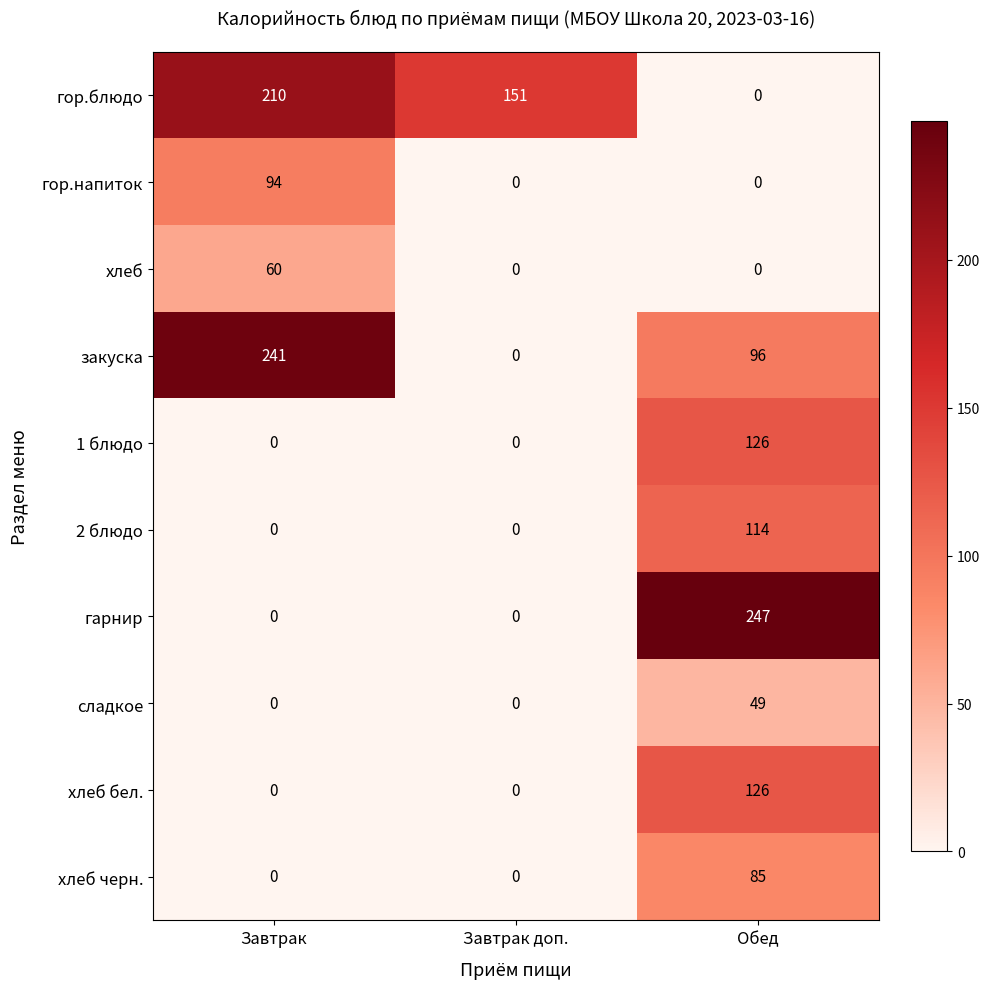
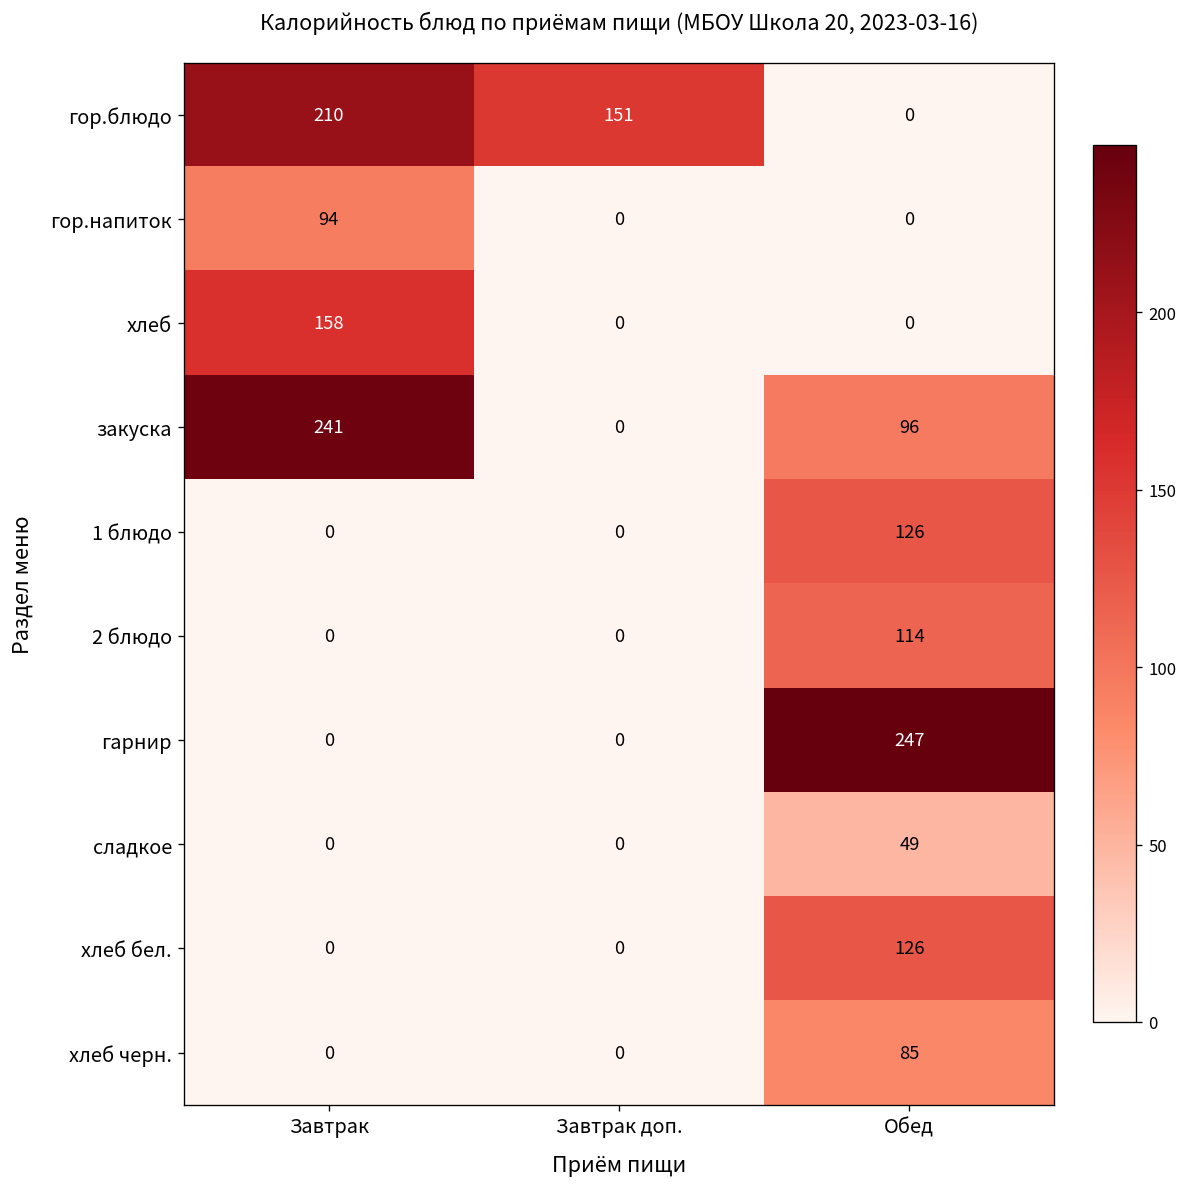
  {
    "гор.блюдо": {
      "Завтрак": 210,
      "Завтрак доп.": 151,
      "Обед": 0
    },
    "гор.напиток": {
      "Завтрак": 94,
      "Завтрак доп.": 0,
      "Обед": 0
    },
    "хлеб": {
-     "Завтрак": 60,
+     "Завтрак": 158,
      "Завтрак доп.": 0,
      "Обед": 0
    },
    "закуска": {
      "Завтрак": 241,
      "Завтрак доп.": 0,
      "Обед": 96
    },
    "1 блюдо": {
      "Завтрак": 0,
      "Завтрак доп.": 0,
      "Обед": 126
    },
    "2 блюдо": {
      "Завтрак": 0,
      "Завтрак доп.": 0,
      "Обед": 114
    },
    "гарнир": {
      "Завтрак": 0,
      "Завтрак доп.": 0,
      "Обед": 247
    },
    "сладкое": {
      "Завтрак": 0,
      "Завтрак доп.": 0,
      "Обед": 49
    },
    "хлеб бел.": {
      "Завтрак": 0,
      "Завтрак доп.": 0,
      "Обед": 126
    },
    "хлеб черн.": {
      "Завтрак": 0,
      "Завтрак доп.": 0,
      "Обед": 85
    }
  }
